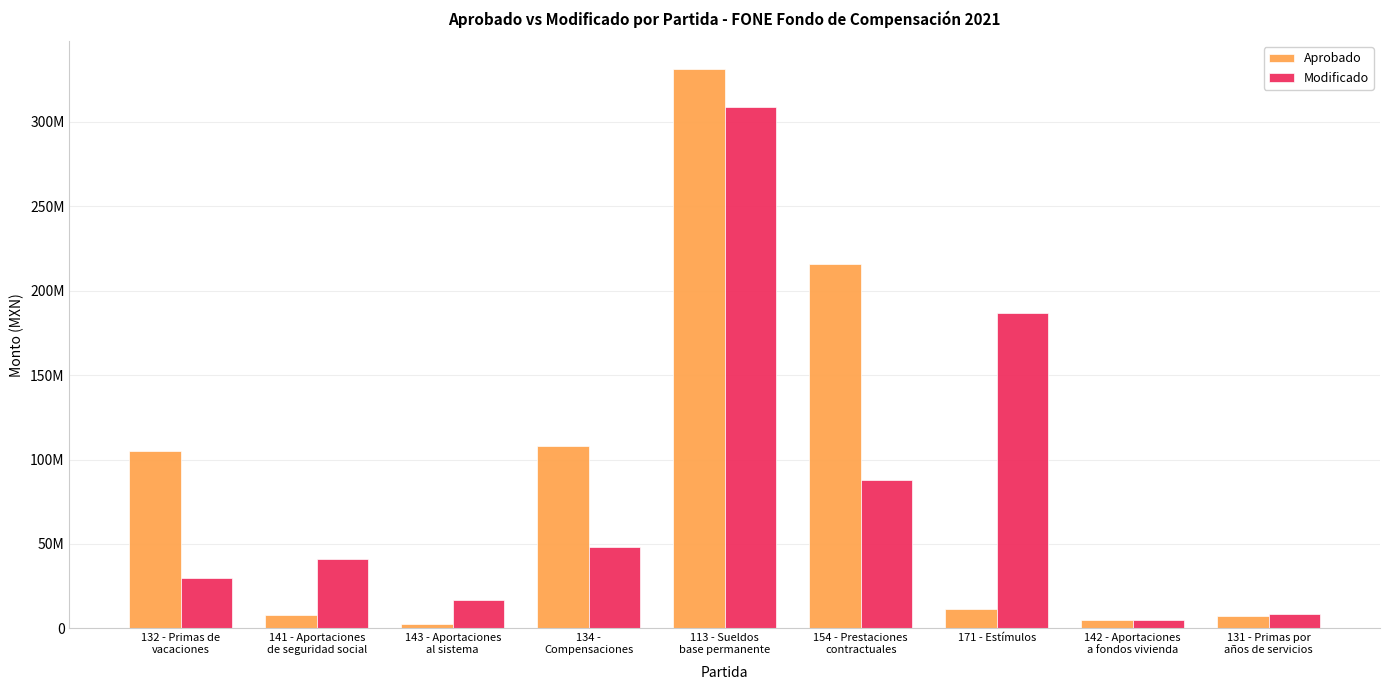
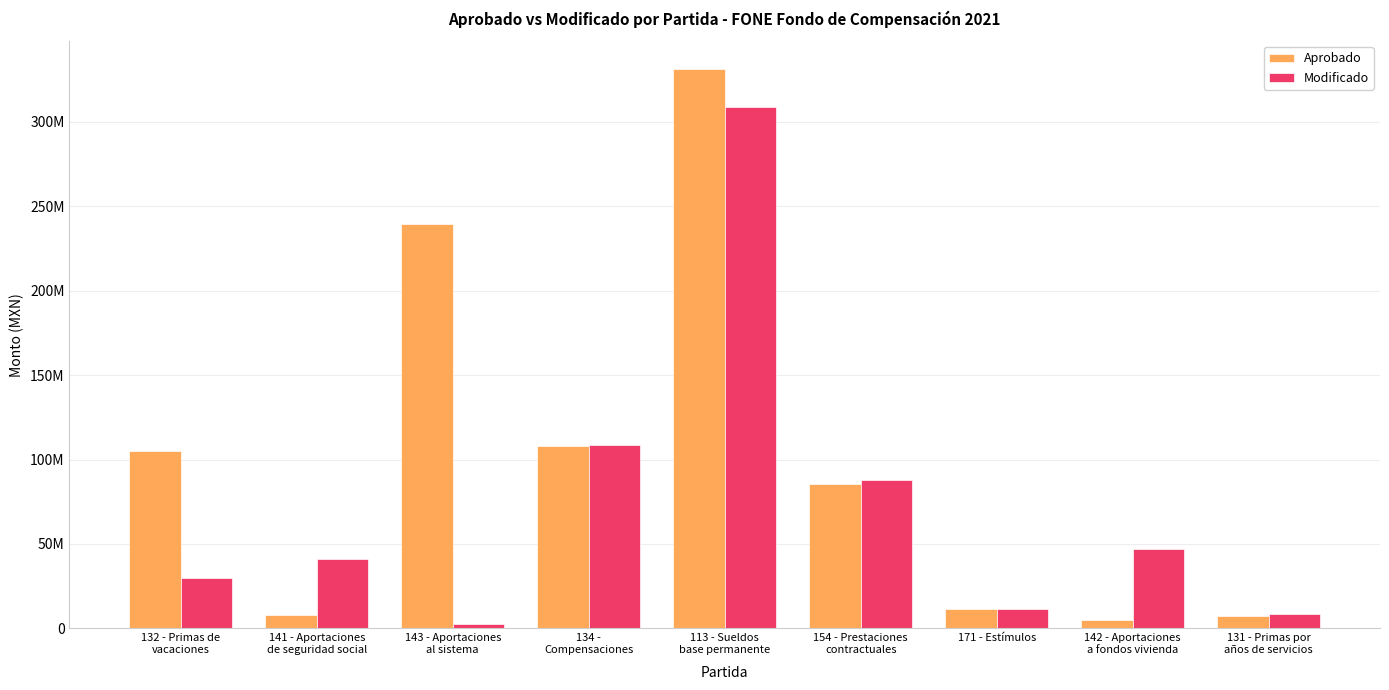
  {
    "Aprobado": {
      "132 - Primas de vacaciones": 105000000,
      "141 - Aportaciones de seguridad social": 8000000,
-     "143 - Aportaciones al sistema": 3000000,
+     "143 - Aportaciones al sistema": 240000000,
      "134 - Compensaciones": 108000000,
      "113 - Sueldos base permanente": 331000000,
-     "154 - Prestaciones contractuales": 216000000,
+     "154 - Prestaciones contractuales": 86000000,
      "171 - Estímulos": 11000000,
      "142 - Aportaciones a fondos vivienda": 5000000,
      "131 - Primas por años de servicios": 7000000
    },
    "Modificado": {
      "132 - Primas de vacaciones": 30000000,
      "141 - Aportaciones de seguridad social": 41000000,
-     "143 - Aportaciones al sistema": 17000000,
-     "134 - Compensaciones": 48000000,
+     "143 - Aportaciones al sistema": 3000000,
+     "134 - Compensaciones": 108000000,
      "113 - Sueldos base permanente": 309000000,
      "154 - Prestaciones contractuales": 88000000,
-     "171 - Estímulos": 187000000,
-     "142 - Aportaciones a fondos vivienda": 5000000,
+     "171 - Estímulos": 11000000,
+     "142 - Aportaciones a fondos vivienda": 47000000,
      "131 - Primas por años de servicios": 8000000
    }
  }
